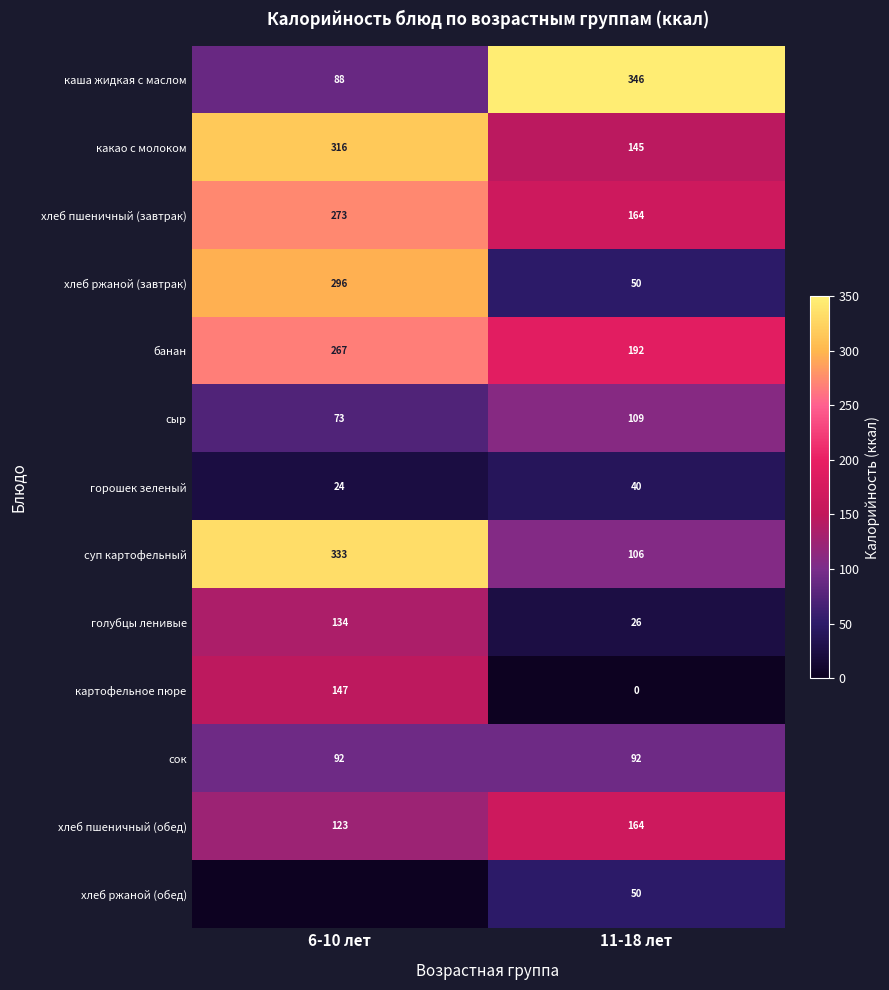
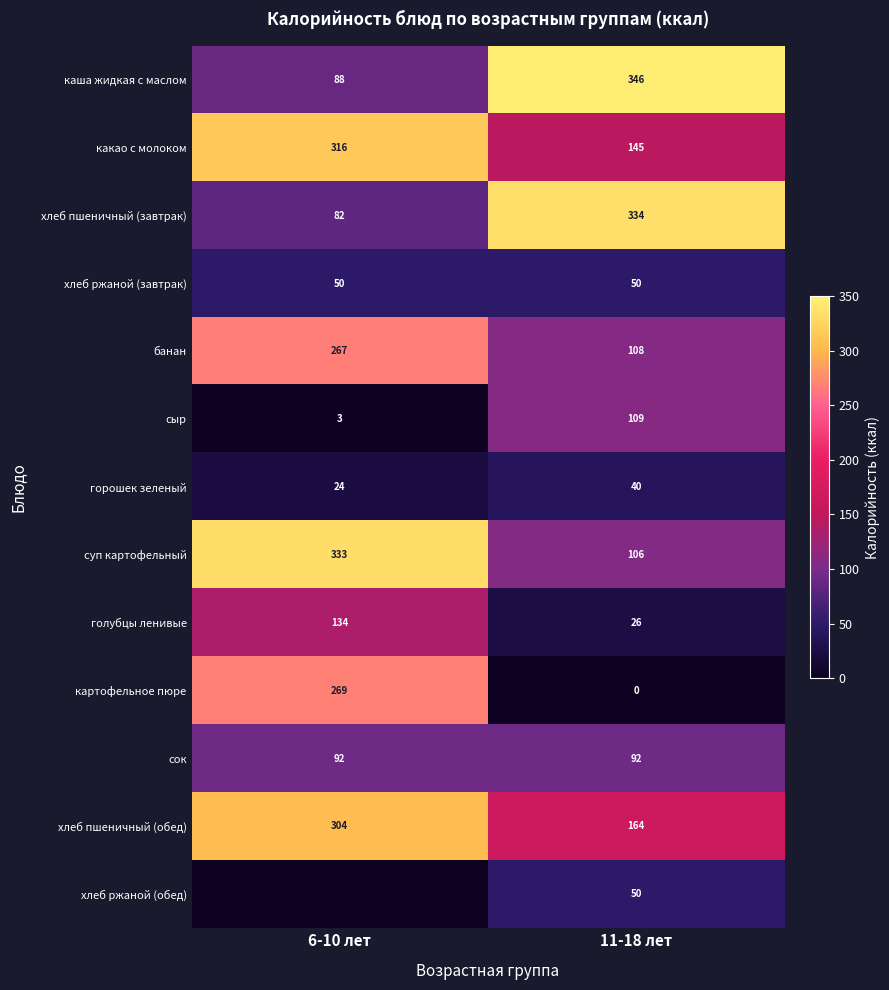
  {
    "каша жидкая с маслом": {
      "6-10 лет": 88,
      "11-18 лет": 346
    },
    "какао с молоком": {
      "6-10 лет": 316,
      "11-18 лет": 145
    },
    "хлеб пшеничный (завтрак)": {
-     "6-10 лет": 273,
-     "11-18 лет": 164
+     "6-10 лет": 82,
+     "11-18 лет": 334
    },
    "хлеб ржаной (завтрак)": {
-     "6-10 лет": 296,
+     "6-10 лет": 50,
      "11-18 лет": 50
    },
    "банан": {
      "6-10 лет": 267,
-     "11-18 лет": 192
+     "11-18 лет": 108
    },
    "сыр": {
-     "6-10 лет": 73,
+     "6-10 лет": 3,
      "11-18 лет": 109
    },
    "горошек зеленый": {
      "6-10 лет": 24,
      "11-18 лет": 40
    },
    "суп картофельный": {
      "6-10 лет": 333,
      "11-18 лет": 106
    },
    "голубцы ленивые": {
      "6-10 лет": 134,
      "11-18 лет": 26
    },
    "картофельное пюре": {
-     "6-10 лет": 147,
+     "6-10 лет": 269,
      "11-18 лет": 0
    },
    "сок": {
      "6-10 лет": 92,
      "11-18 лет": 92
    },
    "хлеб пшеничный (обед)": {
-     "6-10 лет": 123,
+     "6-10 лет": 304,
      "11-18 лет": 164
    },
    "хлеб ржаной (обед)": {
      "11-18 лет": 50
    }
  }
